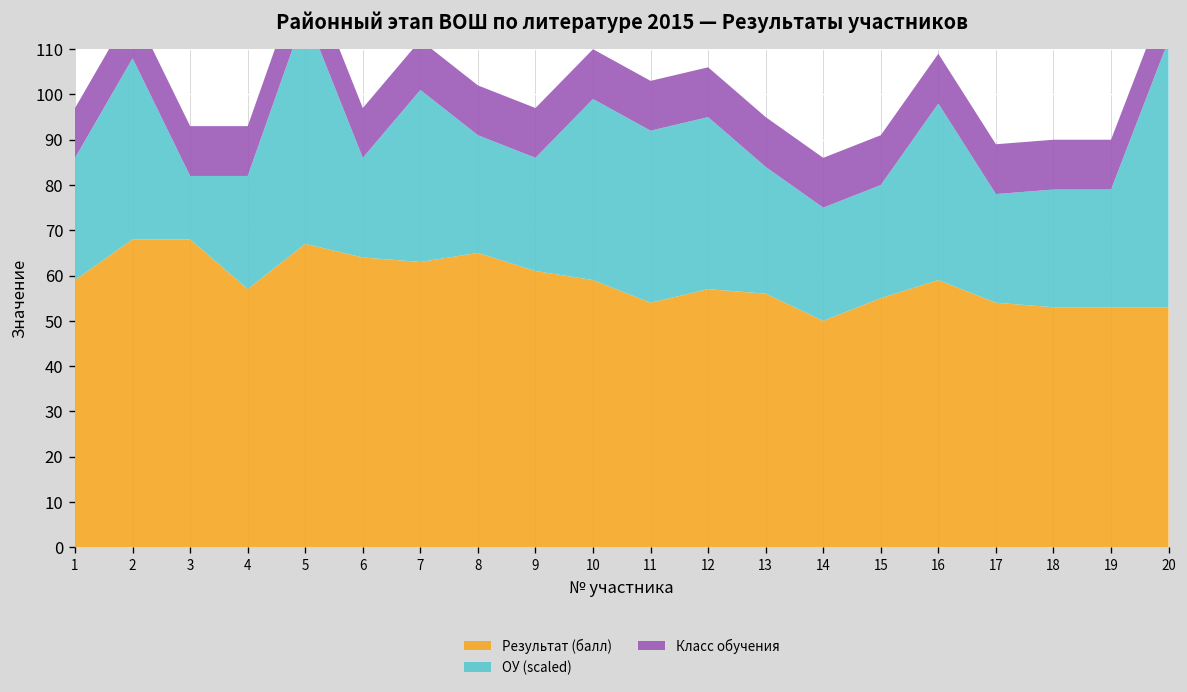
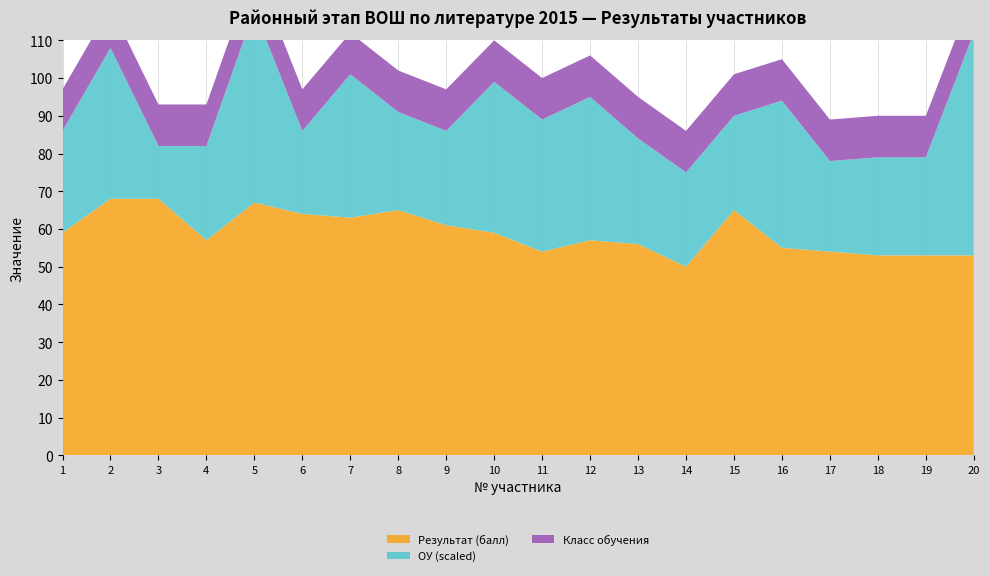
  {
    "Результат (балл)": {
      "1": 59,
      "2": 68,
      "3": 68,
      "4": 57,
      "5": 67,
      "6": 64,
      "7": 63,
      "8": 65,
      "9": 61,
      "10": 59,
      "11": 54,
      "12": 57,
      "13": 56,
      "14": 50,
-     "15": 55,
-     "16": 59,
+     "15": 65,
+     "16": 55,
      "17": 54,
      "18": 53,
      "19": 53,
      "20": 53
    },
    "ОУ (scaled)": {
      "1": 27,
      "2": 40,
      "3": 14,
      "4": 25,
      "6": 22,
      "7": 38,
      "8": 26,
      "9": 25,
      "10": 40,
-     "11": 38,
+     "11": 35,
      "12": 38,
      "13": 28,
      "14": 25,
      "15": 25,
      "16": 39,
      "17": 24,
      "18": 26,
      "19": 26
    },
    "Класс обучения": {
      "1": 11,
      "3": 11,
      "4": 11,
      "6": 11,
      "8": 11,
      "9": 11,
      "10": 11,
      "11": 11,
      "12": 11,
      "13": 11,
      "14": 11,
      "15": 11,
      "16": 11,
      "17": 11,
      "18": 11,
      "19": 11
    }
  }
